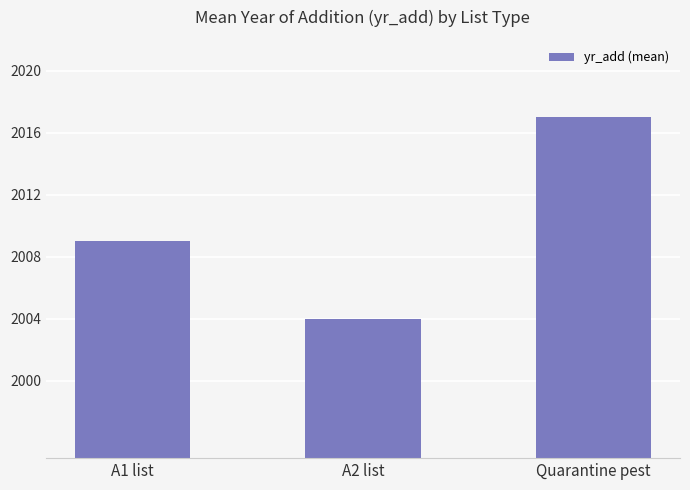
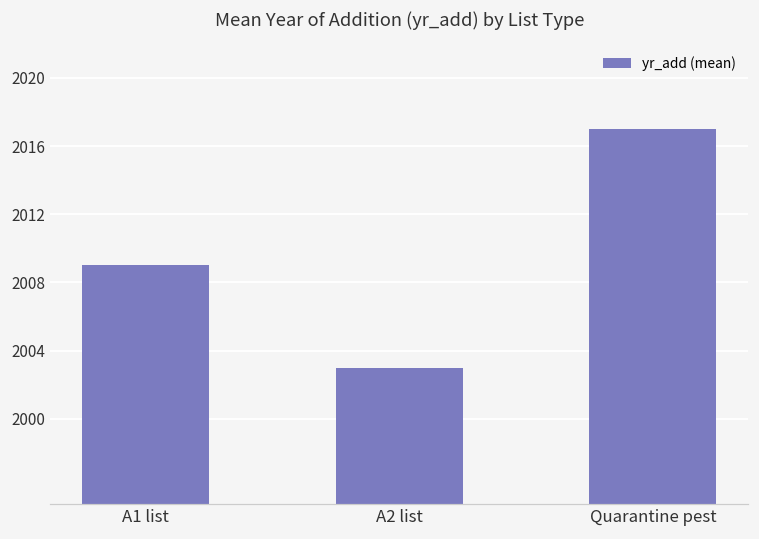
  {
    "A1 list": 2009,
-   "A2 list": 2004,
+   "A2 list": 2003,
    "Quarantine pest": 2017
  }
